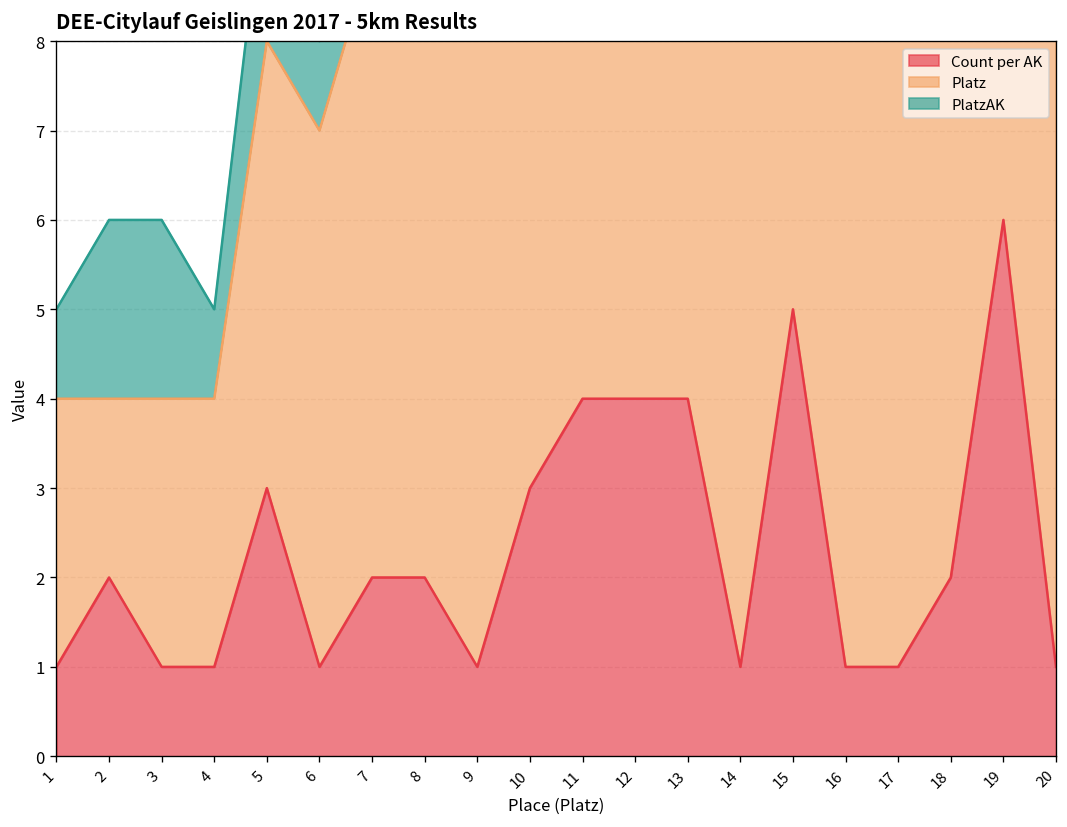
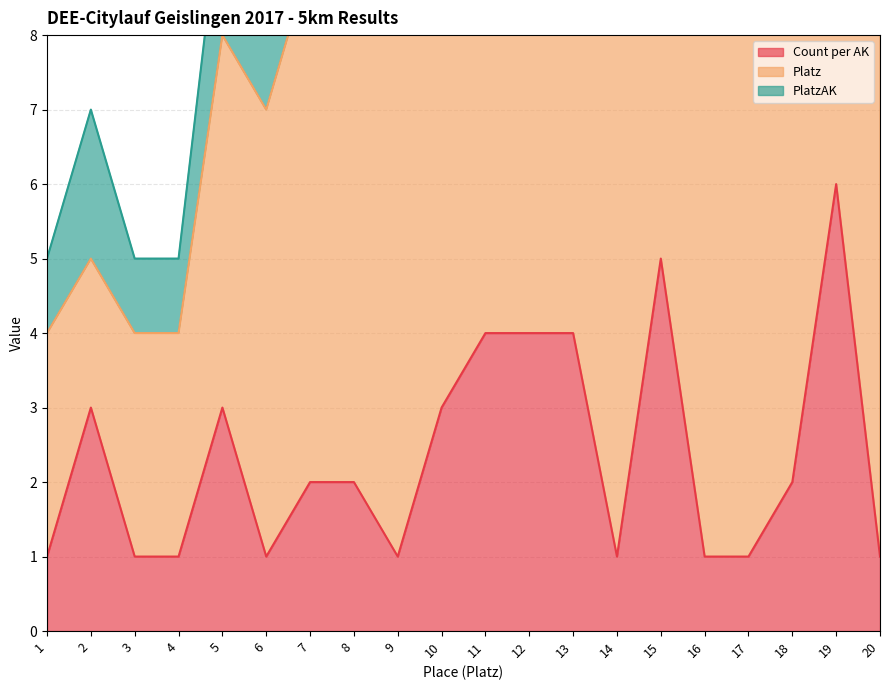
  {
    "Count per AK": {
      "1": 1,
-     "2": 2,
+     "2": 3,
      "3": 1,
      "4": 1,
      "5": 3,
      "6": 1,
      "7": 2,
      "8": 2,
      "9": 1,
      "10": 3,
      "11": 4,
      "12": 4,
      "13": 4,
      "14": 1,
      "15": 5,
      "16": 1,
      "17": 1,
      "18": 2,
      "19": 6,
      "20": 1
    },
    "Platz": {
      "1": 3,
      "2": 2,
      "3": 3,
      "4": 3,
      "5": 5,
      "6": 6
    },
    "PlatzAK": {
      "1": 1,
      "2": 2,
-     "3": 2,
+     "3": 1,
      "4": 1,
      "6": 1
    }
  }
